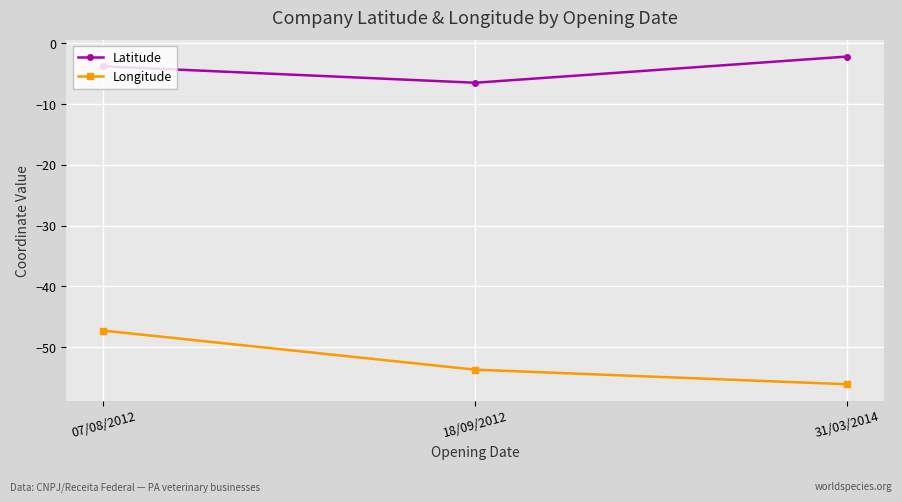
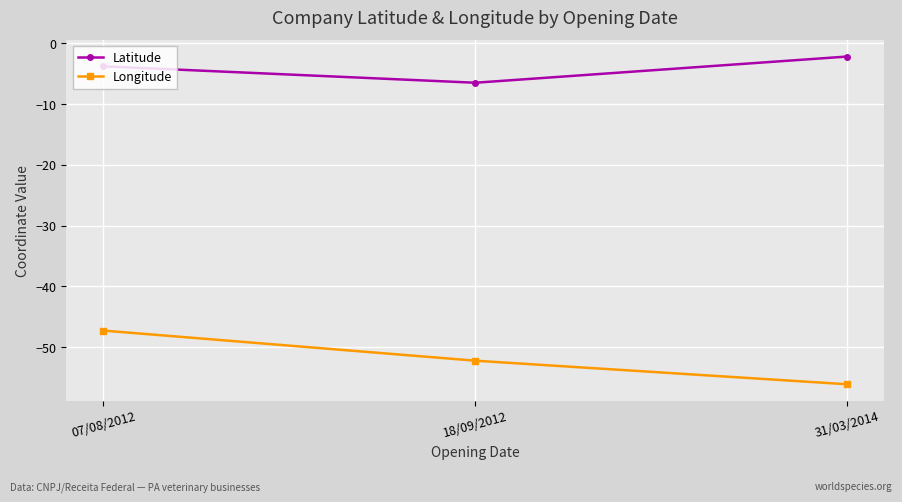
  {
    "Latitude": {
      "18/09/2012": -6,
      "31/03/2014": -2
    },
    "Longitude": {
      "07/08/2012": -47,
-     "18/09/2012": -54,
+     "18/09/2012": -52,
      "31/03/2014": -56
    }
  }
